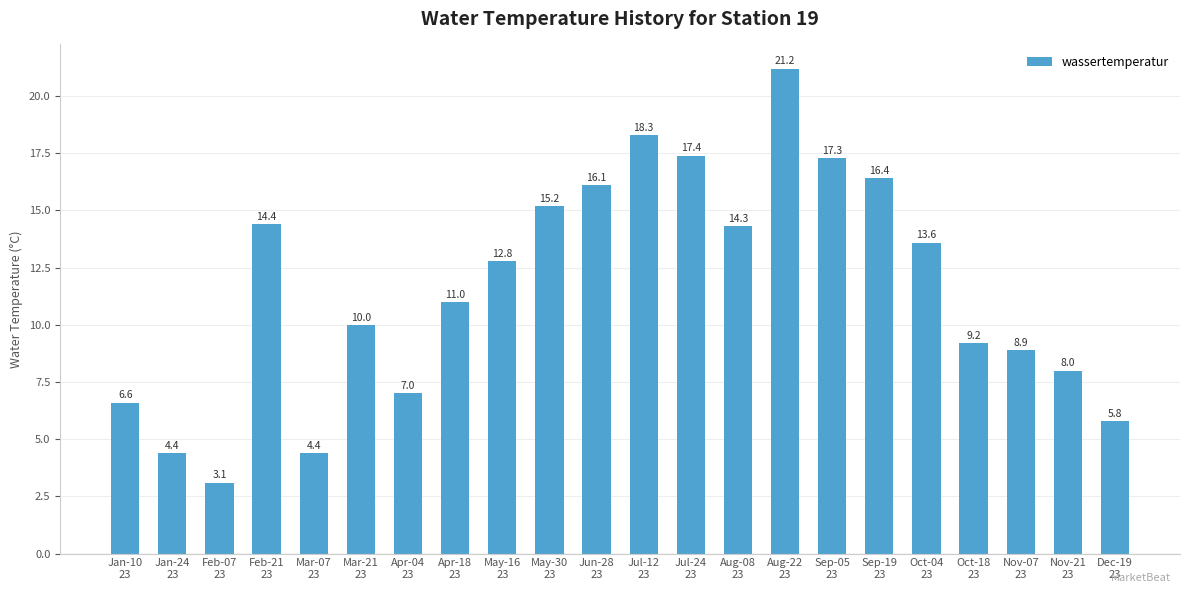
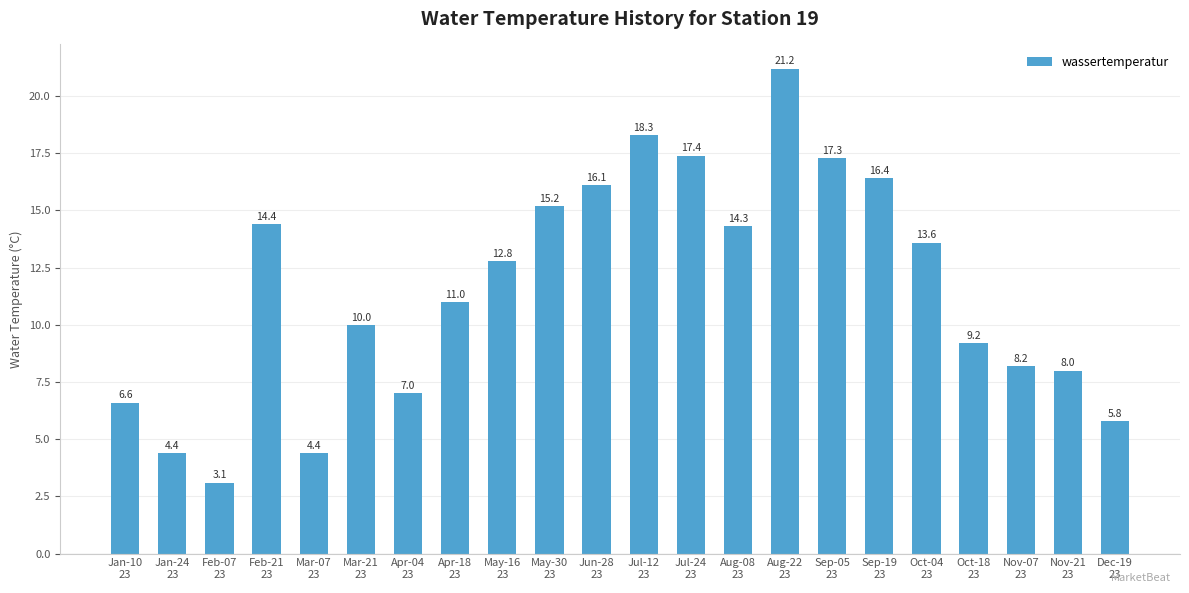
  {
    "Jan-10 23": 6.6,
    "Jan-24 23": 4.4,
    "Feb-07 23": 3.1,
    "Feb-21 23": 14.4,
    "Mar-07 23": 4.4,
    "Mar-21 23": 10.0,
    "Apr-04 23": 7.0,
    "Apr-18 23": 11.0,
    "May-16 23": 12.8,
    "May-30 23": 15.2,
    "Jun-28 23": 16.1,
    "Jul-12 23": 18.3,
    "Jul-24 23": 17.4,
    "Aug-08 23": 14.3,
    "Aug-22 23": 21.2,
    "Sep-05 23": 17.3,
    "Sep-19 23": 16.4,
    "Oct-04 23": 13.6,
    "Oct-18 23": 9.2,
-   "Nov-07 23": 8.9,
+   "Nov-07 23": 8.2,
    "Nov-21 23": 8.0,
    "Dec-19 23": 5.8
  }
